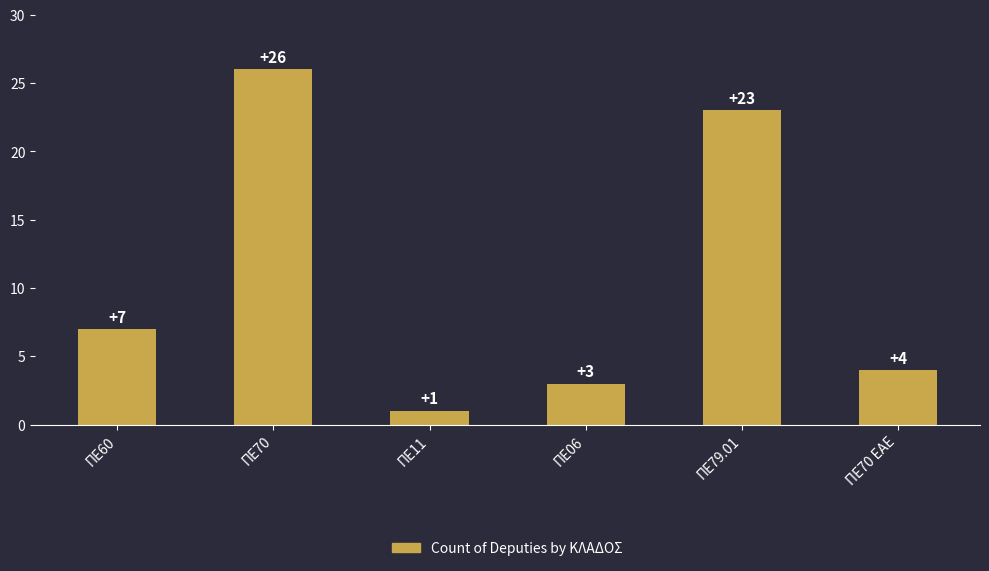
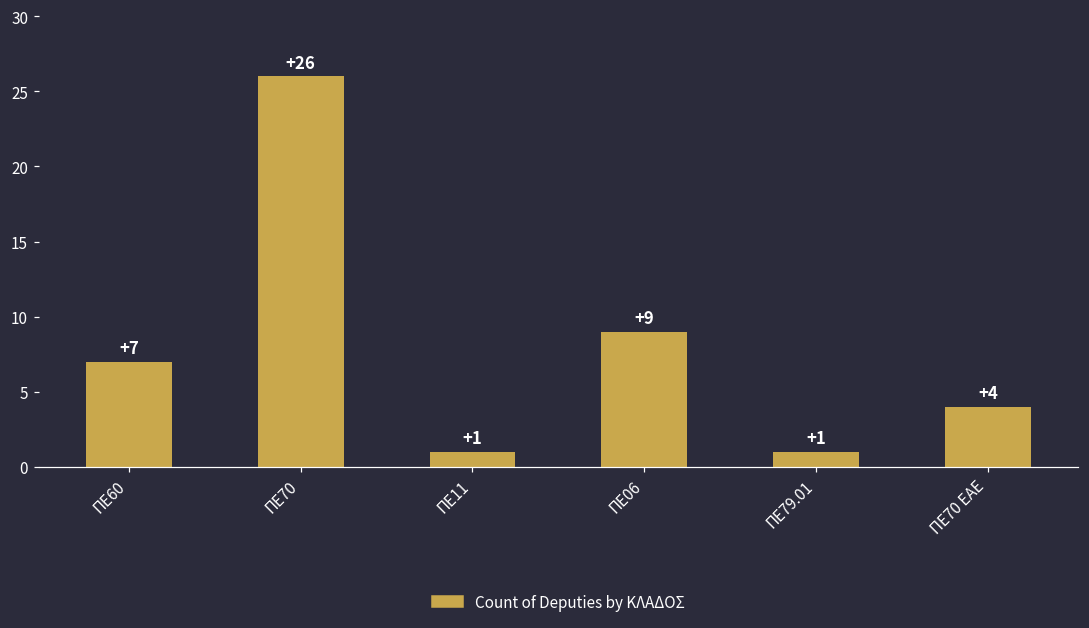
  {
    "ΠΕ60": "+7",
    "ΠΕ70": "+26",
    "ΠΕ11": "+1",
-   "ΠΕ06": "+3",
-   "ΠΕ79.01": "+23",
+   "ΠΕ06": "+9",
+   "ΠΕ79.01": "+1",
    "ΠΕ70 ΕΑΕ": "+4"
  }
